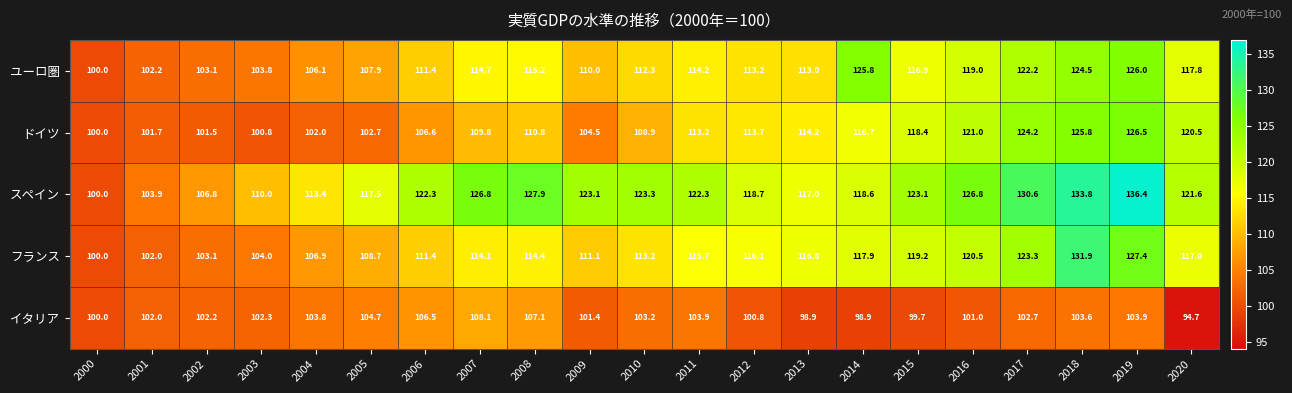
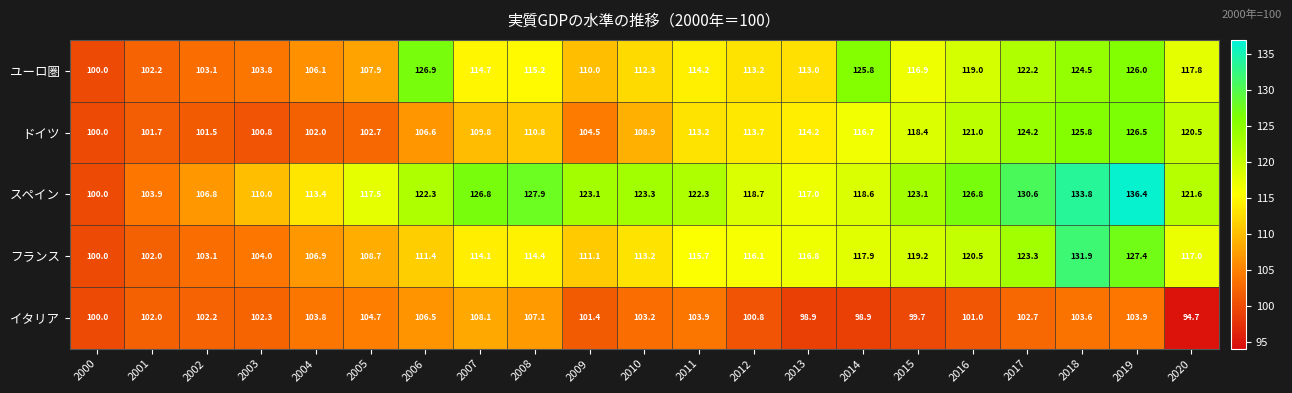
  {
    "ユーロ圏": {
      "2000": 100.0,
      "2001": 102.2,
      "2002": 103.1,
      "2003": 103.8,
      "2004": 106.1,
      "2005": 107.9,
-     "2006": 111.4,
+     "2006": 126.9,
      "2007": 114.7,
      "2008": 115.2,
      "2009": 110.0,
      "2010": 112.3,
      "2011": 114.2,
      "2012": 113.2,
      "2013": 113.0,
      "2014": 125.8,
      "2015": 116.9,
      "2016": 119.0,
      "2017": 122.2,
      "2018": 124.5,
      "2019": 126.0,
      "2020": 117.8
    },
    "ドイツ": {
      "2000": 100.0,
      "2001": 101.7,
      "2002": 101.5,
      "2003": 100.8,
      "2004": 102.0,
      "2005": 102.7,
      "2006": 106.6,
      "2007": 109.8,
      "2008": 110.8,
      "2009": 104.5,
      "2010": 108.9,
      "2011": 113.2,
      "2012": 113.7,
      "2013": 114.2,
      "2014": 116.7,
      "2015": 118.4,
      "2016": 121.0,
      "2017": 124.2,
      "2018": 125.8,
      "2019": 126.5,
      "2020": 120.5
    },
    "スペイン": {
      "2000": 100.0,
      "2001": 103.9,
      "2002": 106.8,
      "2003": 110.0,
      "2004": 113.4,
      "2005": 117.5,
      "2006": 122.3,
      "2007": 126.8,
      "2008": 127.9,
      "2009": 123.1,
      "2010": 123.3,
      "2011": 122.3,
      "2012": 118.7,
      "2013": 117.0,
      "2014": 118.6,
      "2015": 123.1,
      "2016": 126.8,
      "2017": 130.6,
      "2018": 133.8,
      "2019": 136.4,
      "2020": 121.6
    },
    "フランス": {
      "2000": 100.0,
      "2001": 102.0,
      "2002": 103.1,
      "2003": 104.0,
      "2004": 106.9,
      "2005": 108.7,
      "2006": 111.4,
      "2007": 114.1,
      "2008": 114.4,
      "2009": 111.1,
      "2010": 113.2,
      "2011": 115.7,
      "2012": 116.1,
      "2013": 116.8,
      "2014": 117.9,
      "2015": 119.2,
      "2016": 120.5,
      "2017": 123.3,
      "2018": 131.9,
      "2019": 127.4,
      "2020": 117.0
    },
    "イタリア": {
      "2000": 100.0,
      "2001": 102.0,
      "2002": 102.2,
      "2003": 102.3,
      "2004": 103.8,
      "2005": 104.7,
      "2006": 106.5,
      "2007": 108.1,
      "2008": 107.1,
      "2009": 101.4,
      "2010": 103.2,
      "2011": 103.9,
      "2012": 100.8,
      "2013": 98.9,
      "2014": 98.9,
      "2015": 99.7,
      "2016": 101.0,
      "2017": 102.7,
      "2018": 103.6,
      "2019": 103.9,
      "2020": 94.7
    }
  }
